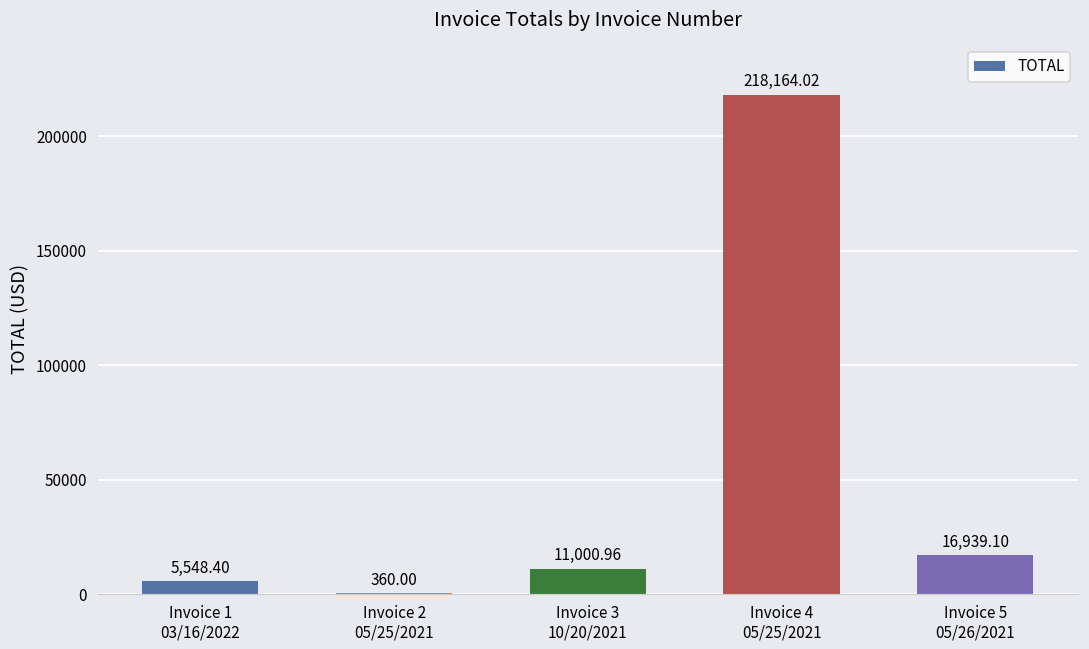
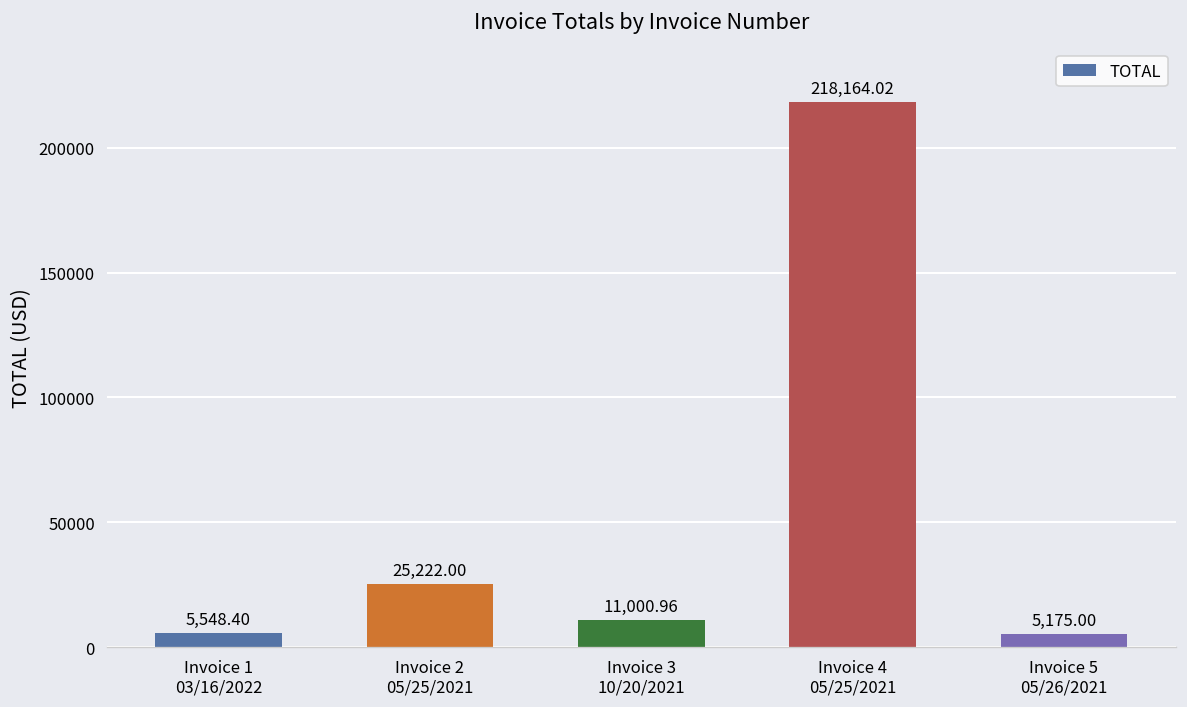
  {
    "Invoice 1 03/16/2022": "5,548.40",
-   "Invoice 2 05/25/2021": "360.00",
+   "Invoice 2 05/25/2021": "25,222.00",
    "Invoice 3 10/20/2021": "11,000.96",
    "Invoice 4 05/25/2021": "218,164.02",
-   "Invoice 5 05/26/2021": "16,939.10"
+   "Invoice 5 05/26/2021": "5,175.00"
  }
